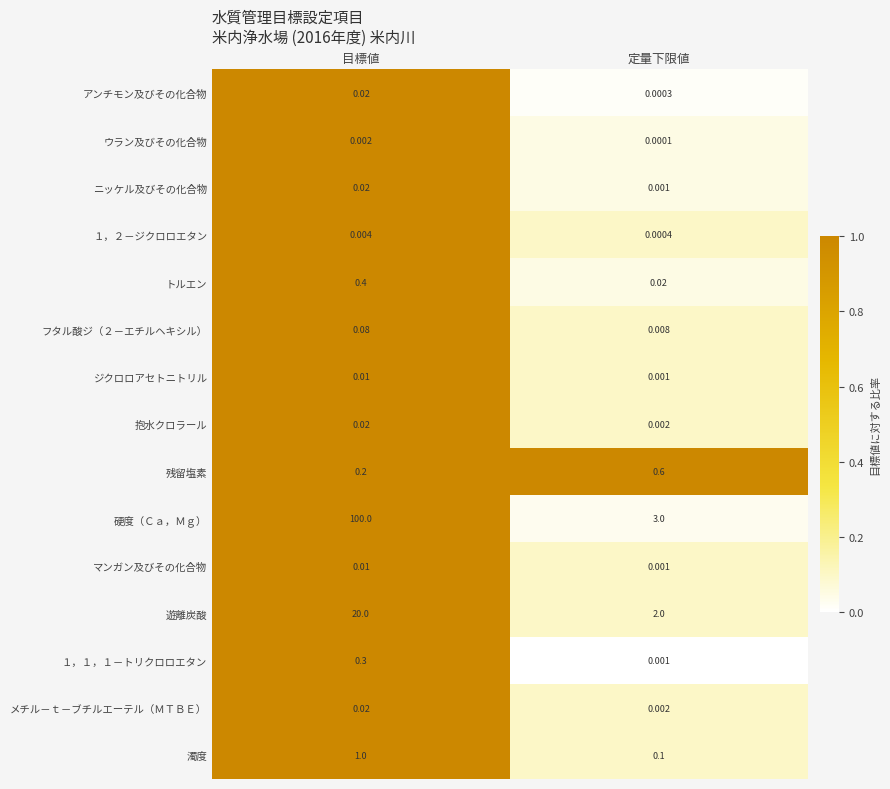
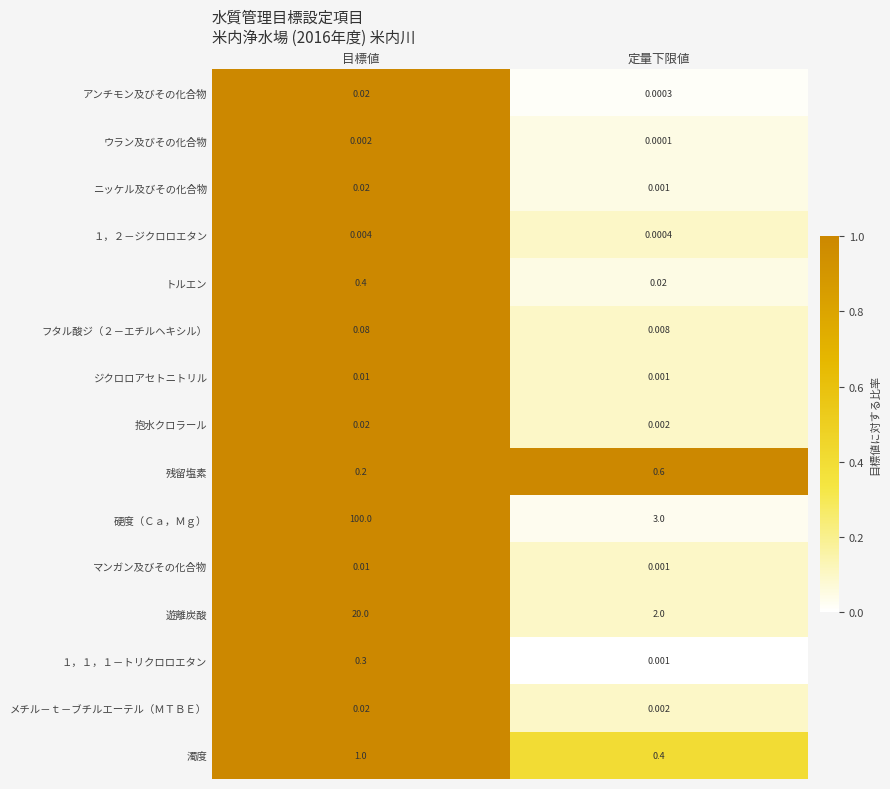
  {
    "アンチモン及びその化合物": {
      "目標値": 0.02,
      "定量下限値": 0.0003
    },
    "ウラン及びその化合物": {
      "目標値": 0.002,
      "定量下限値": 0.0001
    },
    "ニッケル及びその化合物": {
      "目標値": 0.02,
      "定量下限値": 0.001
    },
    "１，２－ジクロロエタン": {
      "目標値": 0.004,
      "定量下限値": 0.0004
    },
    "トルエン": {
      "目標値": 0.4,
      "定量下限値": 0.02
    },
    "フタル酸ジ（２－エチルヘキシル）": {
      "目標値": 0.08,
      "定量下限値": 0.008
    },
    "ジクロロアセトニトリル": {
      "目標値": 0.01,
      "定量下限値": 0.001
    },
    "抱水クロラール": {
      "目標値": 0.02,
      "定量下限値": 0.002
    },
    "残留塩素": {
      "目標値": 0.2,
      "定量下限値": 0.6
    },
    "硬度（Ｃａ，Ｍｇ）": {
      "目標値": 100.0,
      "定量下限値": 3.0
    },
    "マンガン及びその化合物": {
      "目標値": 0.01,
      "定量下限値": 0.001
    },
    "遊離炭酸": {
      "目標値": 20.0,
      "定量下限値": 2.0
    },
    "１，１，１－トリクロロエタン": {
      "目標値": 0.3,
      "定量下限値": 0.001
    },
    "メチル－ｔ－ブチルエーテル（ＭＴＢＥ）": {
      "目標値": 0.02,
      "定量下限値": 0.002
    },
    "濁度": {
      "目標値": 1.0,
-     "定量下限値": 0.1
+     "定量下限値": 0.4
    }
  }
